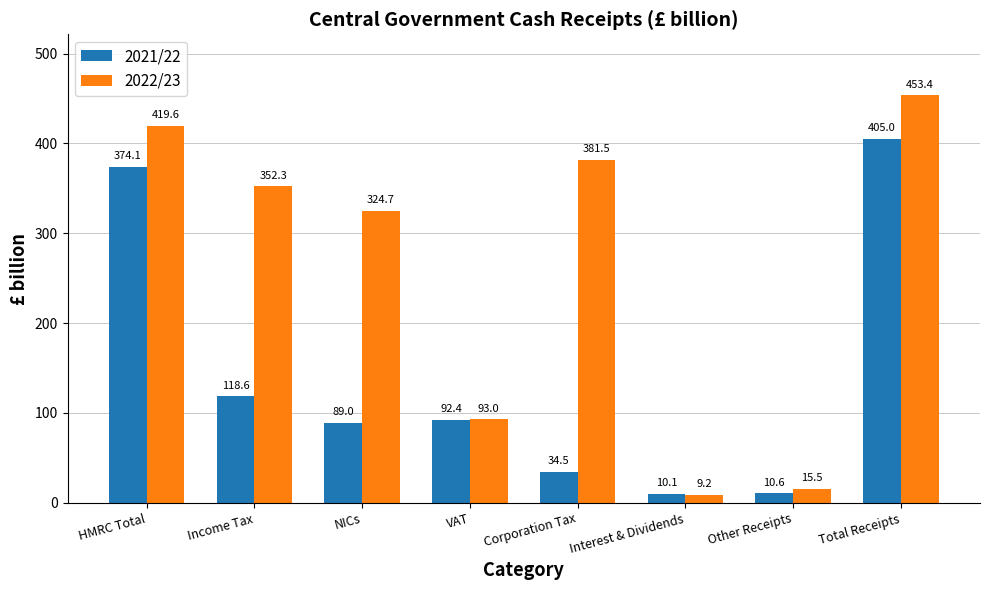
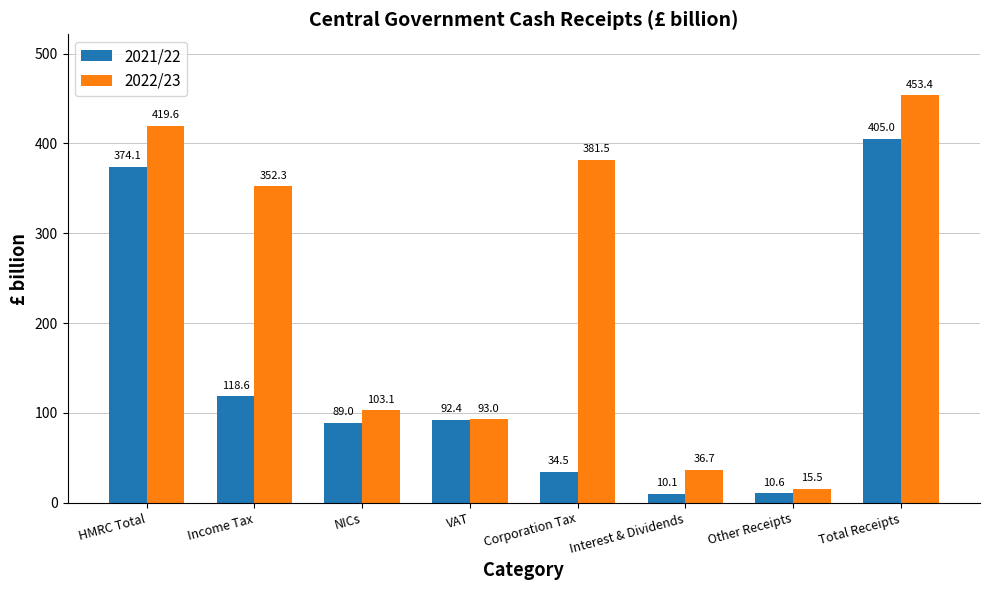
  {
    "2021/22": {
      "HMRC Total": 374.1,
      "Income Tax": 118.6,
      "NICs": 89.0,
      "VAT": 92.4,
      "Corporation Tax": 34.5,
      "Interest & Dividends": 10.1,
      "Other Receipts": 10.6,
      "Total Receipts": 405.0
    },
    "2022/23": {
      "HMRC Total": 419.6,
      "Income Tax": 352.3,
-     "NICs": 324.7,
+     "NICs": 103.1,
      "VAT": 93.0,
      "Corporation Tax": 381.5,
-     "Interest & Dividends": 9.2,
+     "Interest & Dividends": 36.7,
      "Other Receipts": 15.5,
      "Total Receipts": 453.4
    }
  }
